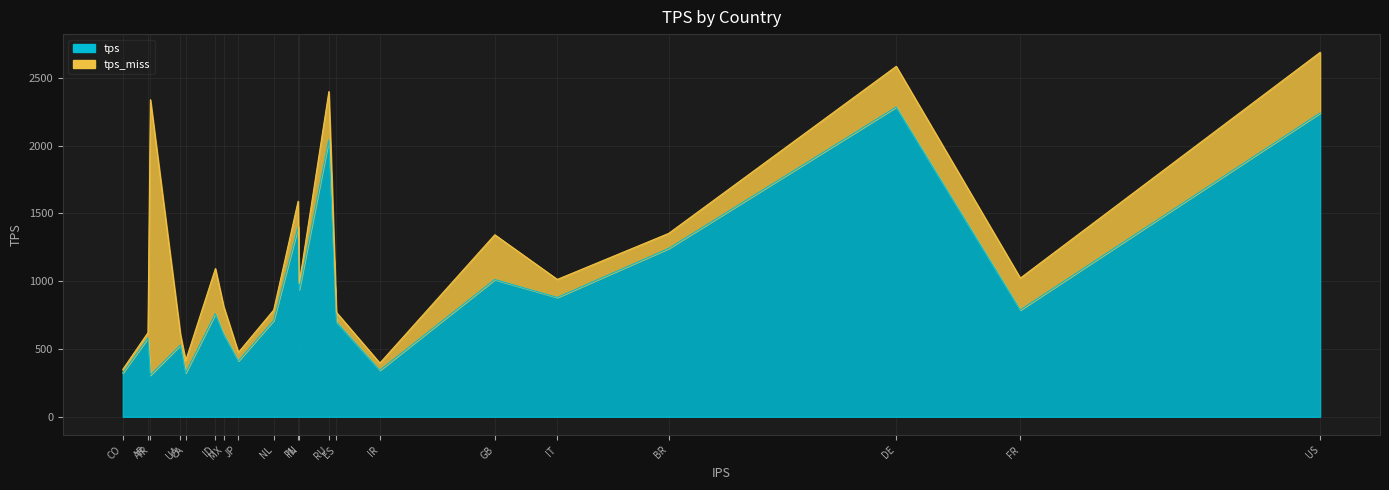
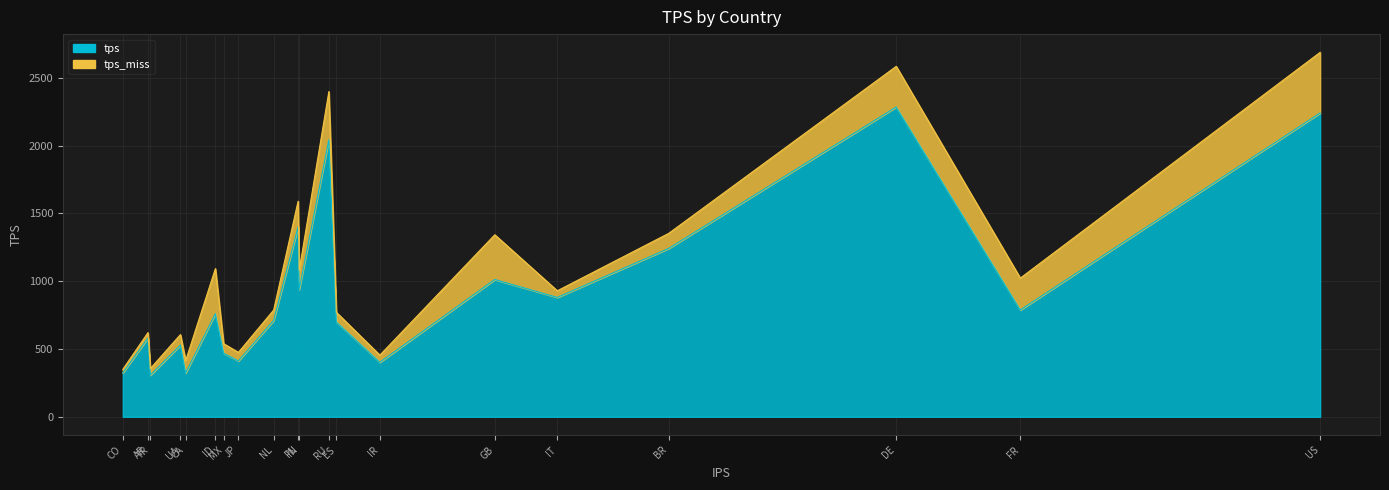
  {
    "tps": {
      "CO": 320,
      "AR": 580,
      "TR": 310,
      "UA": 530,
      "CA": 320,
      "ID": 760,
-     "MX": 610,
+     "MX": 470,
      "JP": 410,
      "NL": 710,
      "PL": 1400,
      "IN": 940,
      "RU": 2040,
      "ES": 700,
-     "IR": 340,
+     "IR": 400,
      "GB": 1010,
      "IT": 880,
      "BR": 1240,
      "DE": 2280,
      "FR": 790,
      "US": 2240
    },
    "tps_miss": {
      "CO": 30,
      "AR": 40,
-     "TR": 2030,
+     "TR": 50,
      "UA": 80,
      "CA": 90,
      "ID": 330,
-     "MX": 200,
+     "MX": 70,
      "JP": 60,
      "NL": 80,
      "PL": 190,
-     "IN": 40,
+     "IN": 140,
      "RU": 350,
      "ES": 70,
      "IR": 50,
      "GB": 330,
-     "IT": 130,
+     "IT": 50,
      "BR": 110,
      "DE": 300,
      "FR": 240,
      "US": 450
    }
  }
